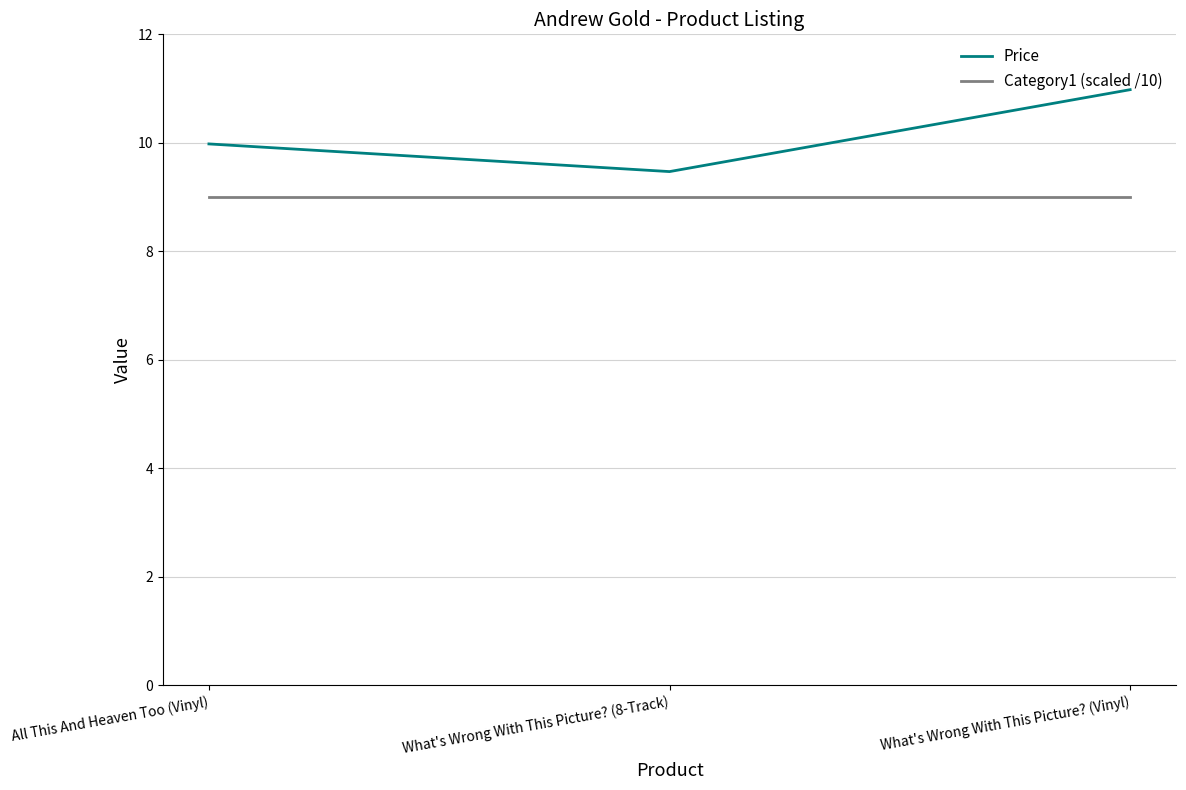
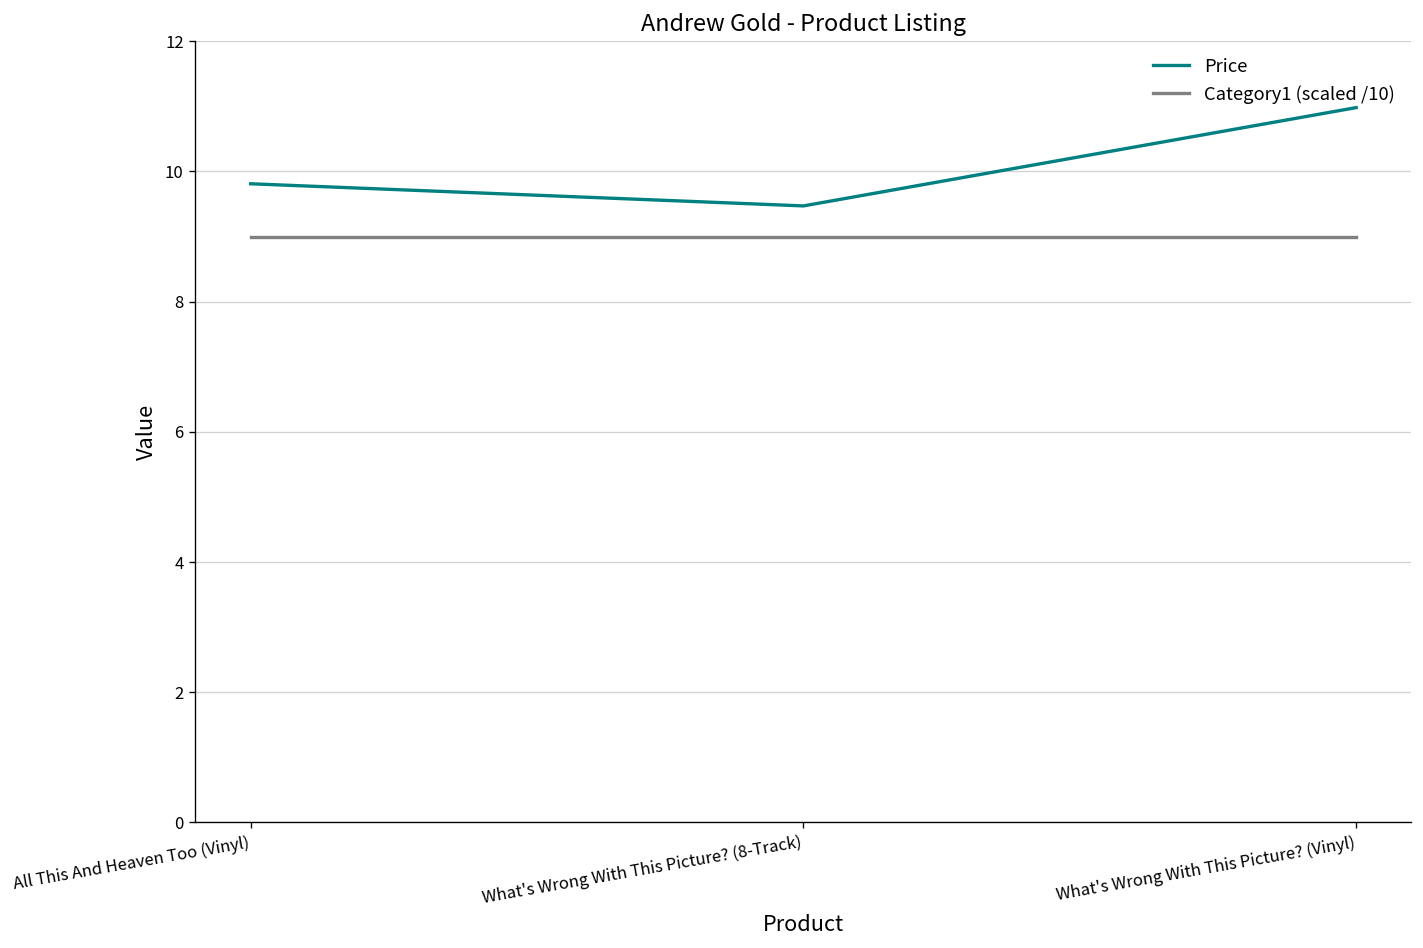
  {
    "Price": {
-     "All This And Heaven Too (Vinyl)": 10.0,
+     "All This And Heaven Too (Vinyl)": 9.8,
      "What's Wrong With This Picture? (8-Track)": 9.5,
      "What's Wrong With This Picture? (Vinyl)": 11.0
    },
    "Category1 (scaled /10)": {
      "All This And Heaven Too (Vinyl)": 9.0,
      "What's Wrong With This Picture? (8-Track)": 9.0,
      "What's Wrong With This Picture? (Vinyl)": 9.0
    }
  }
